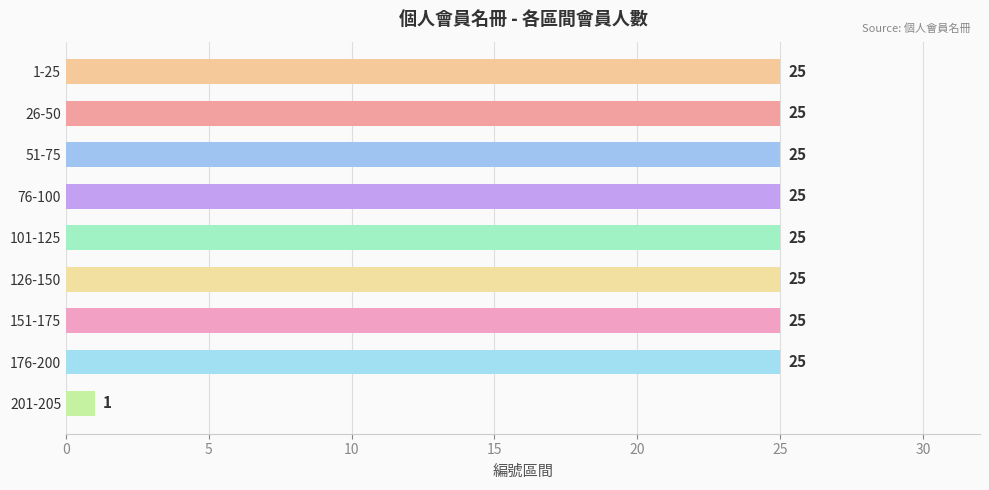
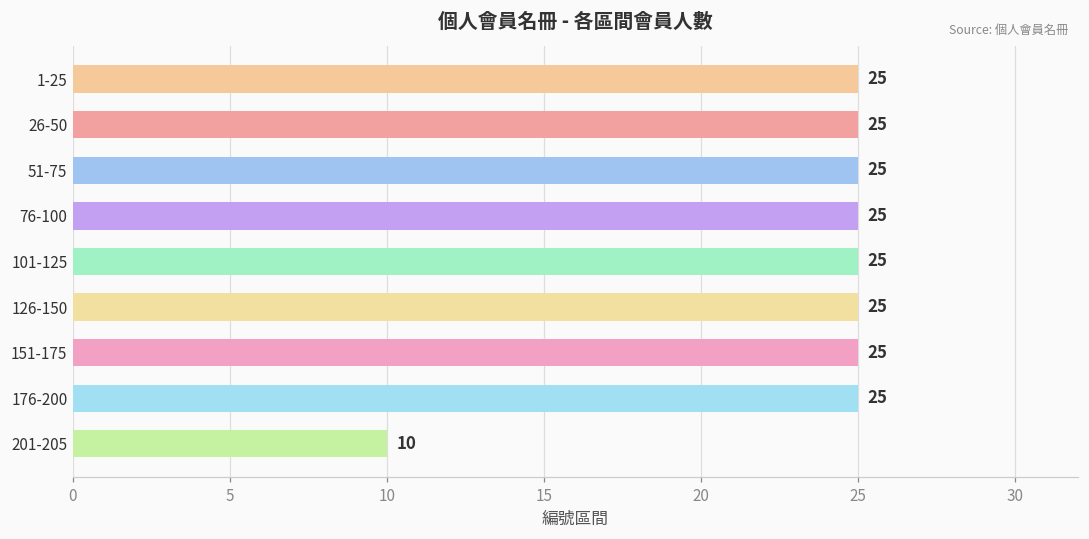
  {
    "1-25": 25,
    "26-50": 25,
    "51-75": 25,
    "76-100": 25,
    "101-125": 25,
    "126-150": 25,
    "151-175": 25,
    "176-200": 25,
-   "201-205": 1
+   "201-205": 10
  }
